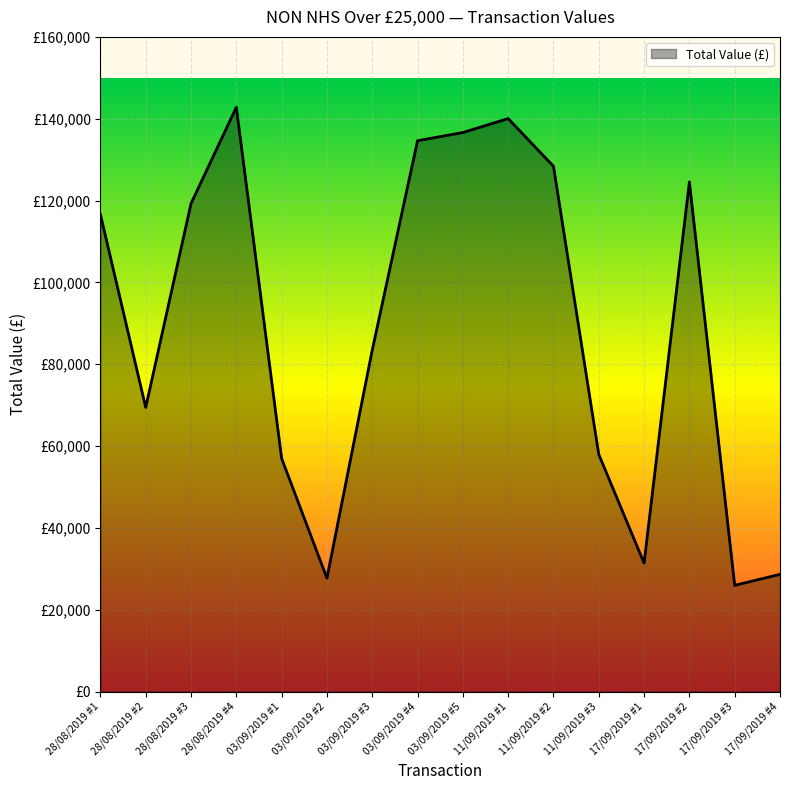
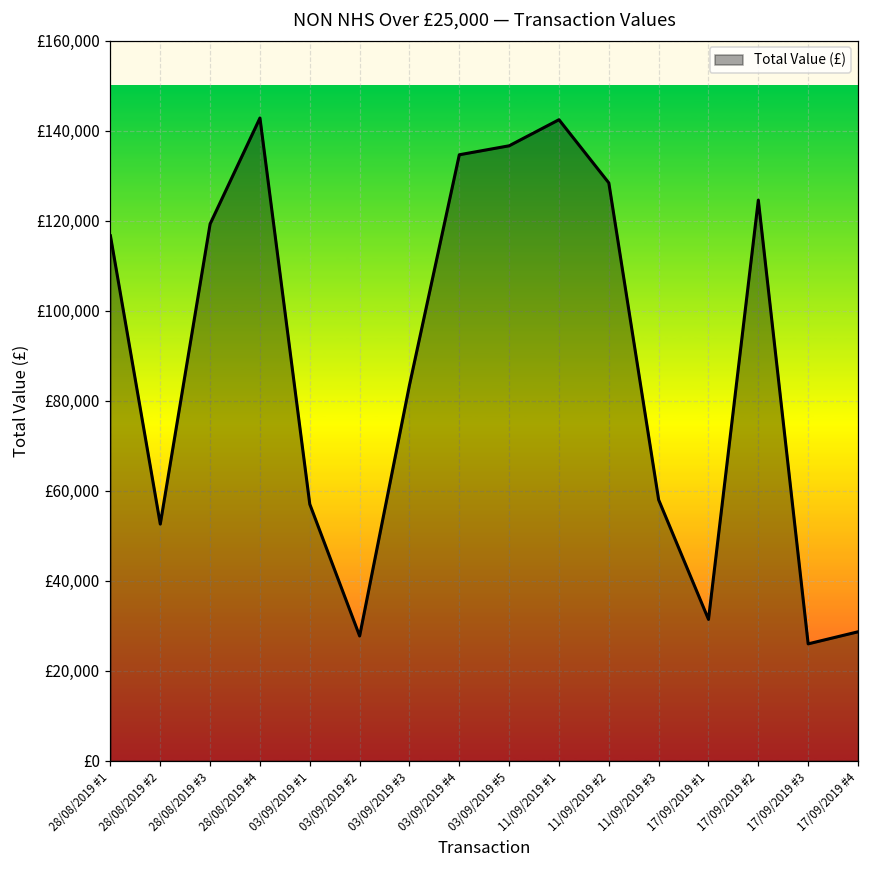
  {
    "28/08/2019 #1": "£117,000",
-   "28/08/2019 #2": "£69,000",
+   "28/08/2019 #2": "£53,000",
    "28/08/2019 #3": "£119,000",
    "28/08/2019 #4": "£143,000",
    "03/09/2019 #1": "£57,000",
    "03/09/2019 #2": "£28,000",
    "03/09/2019 #3": "£83,000",
    "03/09/2019 #4": "£135,000",
    "03/09/2019 #5": "£137,000",
-   "11/09/2019 #1": "£140,000",
+   "11/09/2019 #1": "£142,000",
    "11/09/2019 #2": "£128,000",
    "11/09/2019 #3": "£58,000",
    "17/09/2019 #1": "£31,000",
    "17/09/2019 #2": "£125,000",
    "17/09/2019 #3": "£26,000",
    "17/09/2019 #4": "£29,000"
  }
